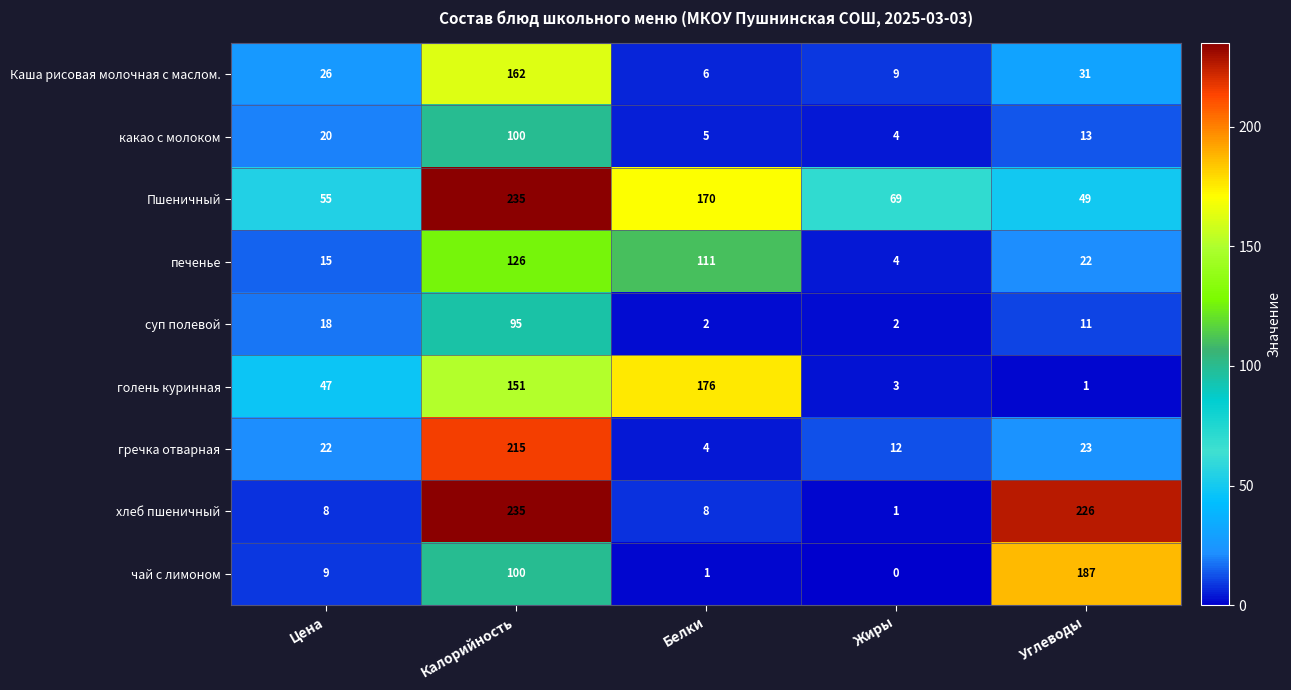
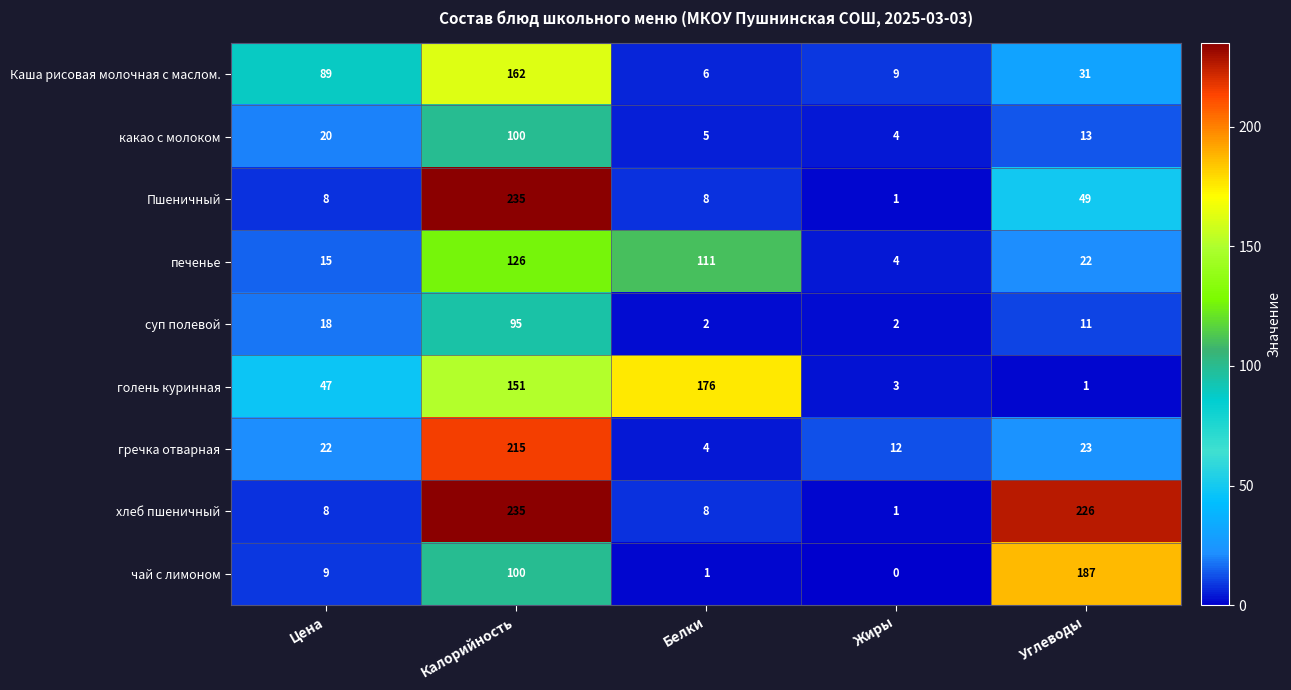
  {
    "Каша рисовая молочная с маслом.": {
-     "Цена": 26,
+     "Цена": 89,
      "Калорийность": 162,
      "Белки": 6,
      "Жиры": 9,
      "Углеводы": 31
    },
    "какао с молоком": {
      "Цена": 20,
      "Калорийность": 100,
      "Белки": 5,
      "Жиры": 4,
      "Углеводы": 13
    },
    "Пшеничный": {
-     "Цена": 55,
+     "Цена": 8,
      "Калорийность": 235,
-     "Белки": 170,
-     "Жиры": 69,
+     "Белки": 8,
+     "Жиры": 1,
      "Углеводы": 49
    },
    "печенье": {
      "Цена": 15,
      "Калорийность": 126,
      "Белки": 111,
      "Жиры": 4,
      "Углеводы": 22
    },
    "суп полевой": {
      "Цена": 18,
      "Калорийность": 95,
      "Белки": 2,
      "Жиры": 2,
      "Углеводы": 11
    },
    "голень куринная": {
      "Цена": 47,
      "Калорийность": 151,
      "Белки": 176,
      "Жиры": 3,
      "Углеводы": 1
    },
    "гречка отварная": {
      "Цена": 22,
      "Калорийность": 215,
      "Белки": 4,
      "Жиры": 12,
      "Углеводы": 23
    },
    "хлеб пшеничный": {
      "Цена": 8,
      "Калорийность": 235,
      "Белки": 8,
      "Жиры": 1,
      "Углеводы": 226
    },
    "чай с лимоном": {
      "Цена": 9,
      "Калорийность": 100,
      "Белки": 1,
      "Жиры": 0,
      "Углеводы": 187
    }
  }
